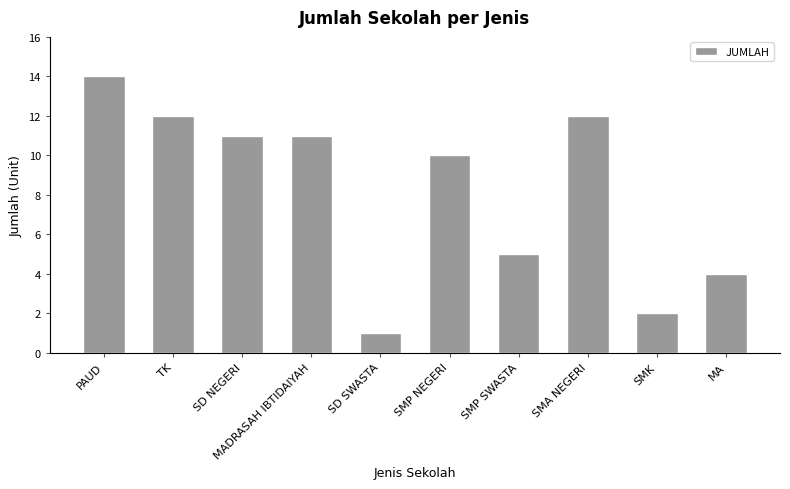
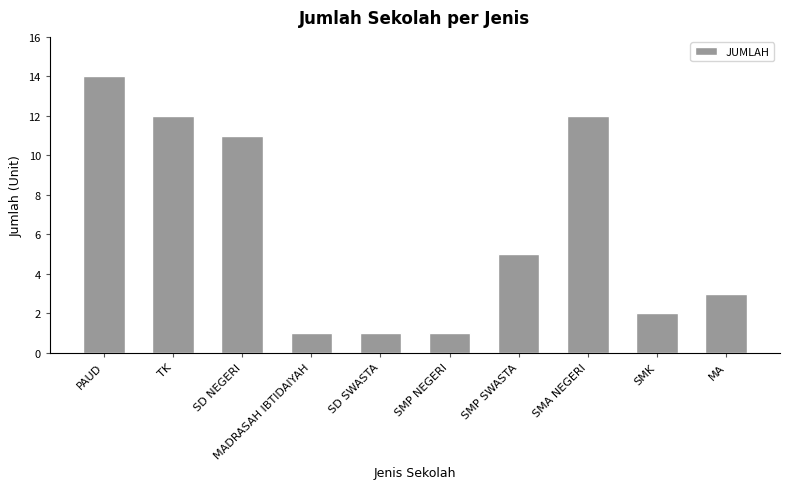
  {
    "PAUD": 14,
    "TK": 12,
    "SD NEGERI": 11,
-   "MADRASAH IBTIDAIYAH": 11,
+   "MADRASAH IBTIDAIYAH": 1,
    "SD SWASTA": 1,
-   "SMP NEGERI": 10,
+   "SMP NEGERI": 1,
    "SMP SWASTA": 5,
    "SMA NEGERI": 12,
    "SMK": 2,
-   "MA": 4
+   "MA": 3
  }
